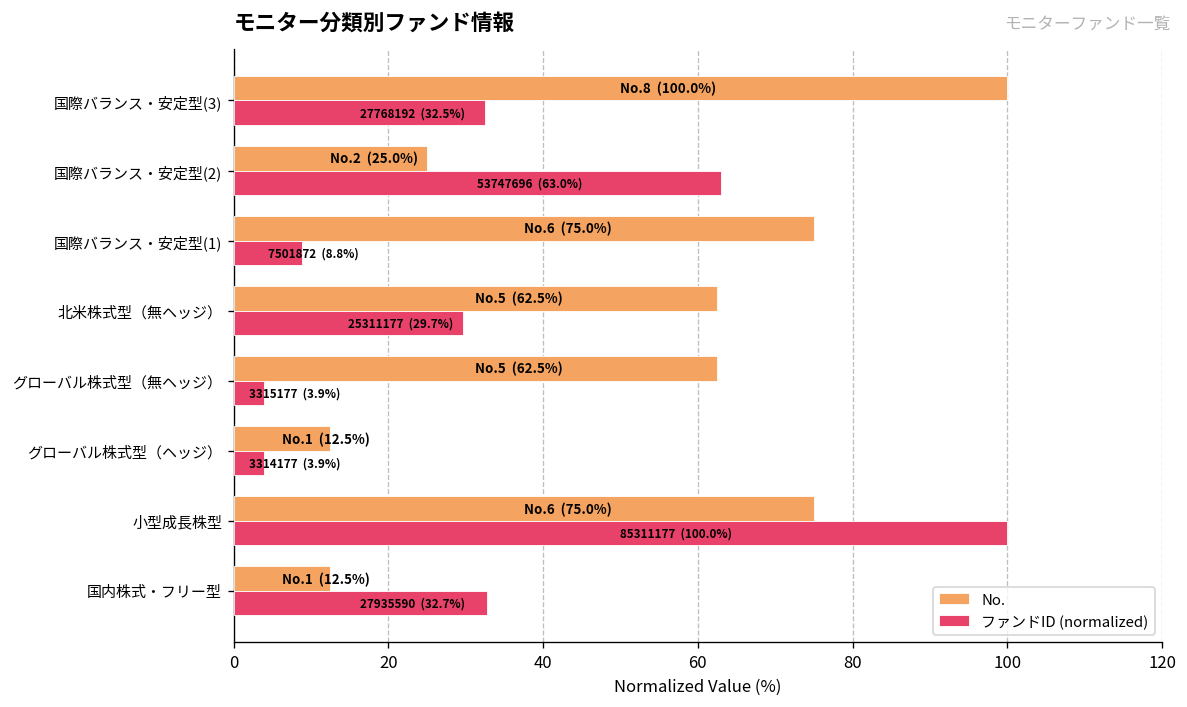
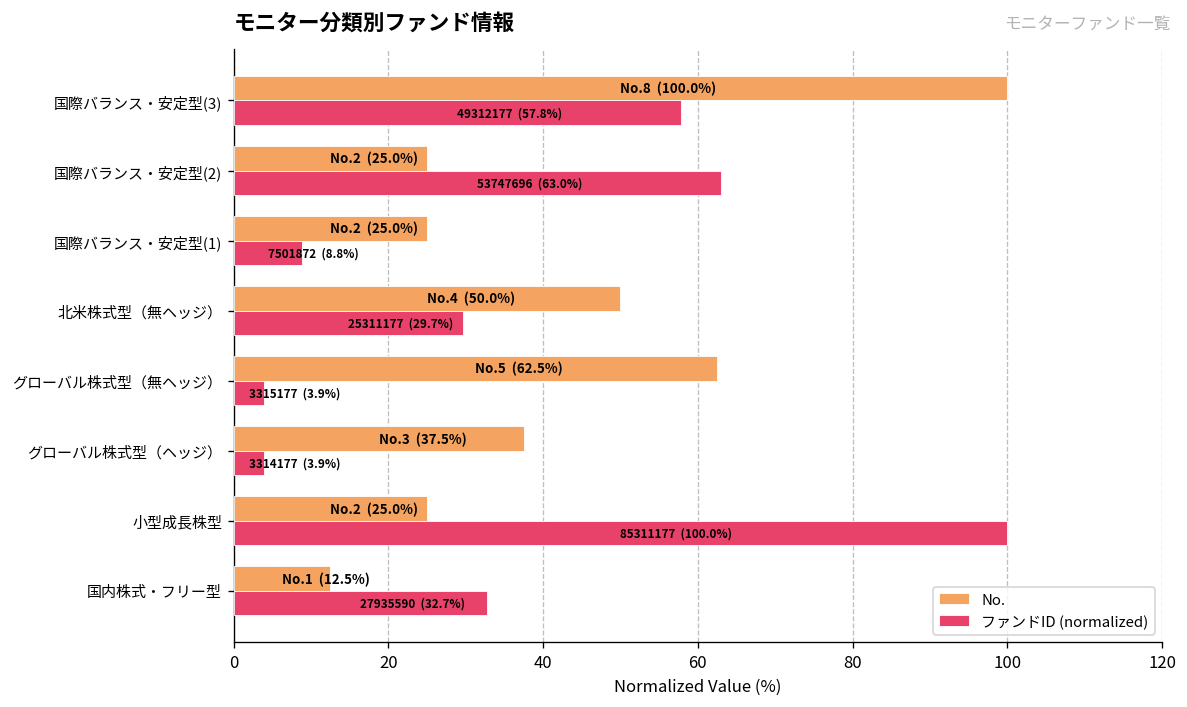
  {
    "No.": {
      "国際バランス・安定型(3)": "(100.0%)",
      "国際バランス・安定型(2)": "(25.0%)",
-     "国際バランス・安定型(1)": "6 (75.0%)",
-     "北米株式型（無ヘッジ）": "5 (62.5%)",
+     "国際バランス・安定型(1)": "2 (25.0%)",
+     "北米株式型（無ヘッジ）": "4 (50.0%)",
      "グローバル株式型（無ヘッジ）": "(62.5%)",
-     "グローバル株式型（ヘッジ）": "1 (12.5%)",
-     "小型成長株型": "6 (75.0%)",
+     "グローバル株式型（ヘッジ）": "3 (37.5%)",
+     "小型成長株型": "2 (25.0%)",
      "国内株式・フリー型": "(12.5%)"
    },
    "ファンドID (normalized)": {
-     "国際バランス・安定型(3)": "27768192 (32.5%)",
+     "国際バランス・安定型(3)": "49312177 (57.8%)",
      "国際バランス・安定型(2)": "(63.0%)",
      "国際バランス・安定型(1)": "(8.8%)",
      "北米株式型（無ヘッジ）": "(29.7%)",
      "グローバル株式型（無ヘッジ）": "(3.9%)",
      "グローバル株式型（ヘッジ）": "(3.9%)",
      "小型成長株型": "(100.0%)",
      "国内株式・フリー型": "(32.7%)"
    }
  }
